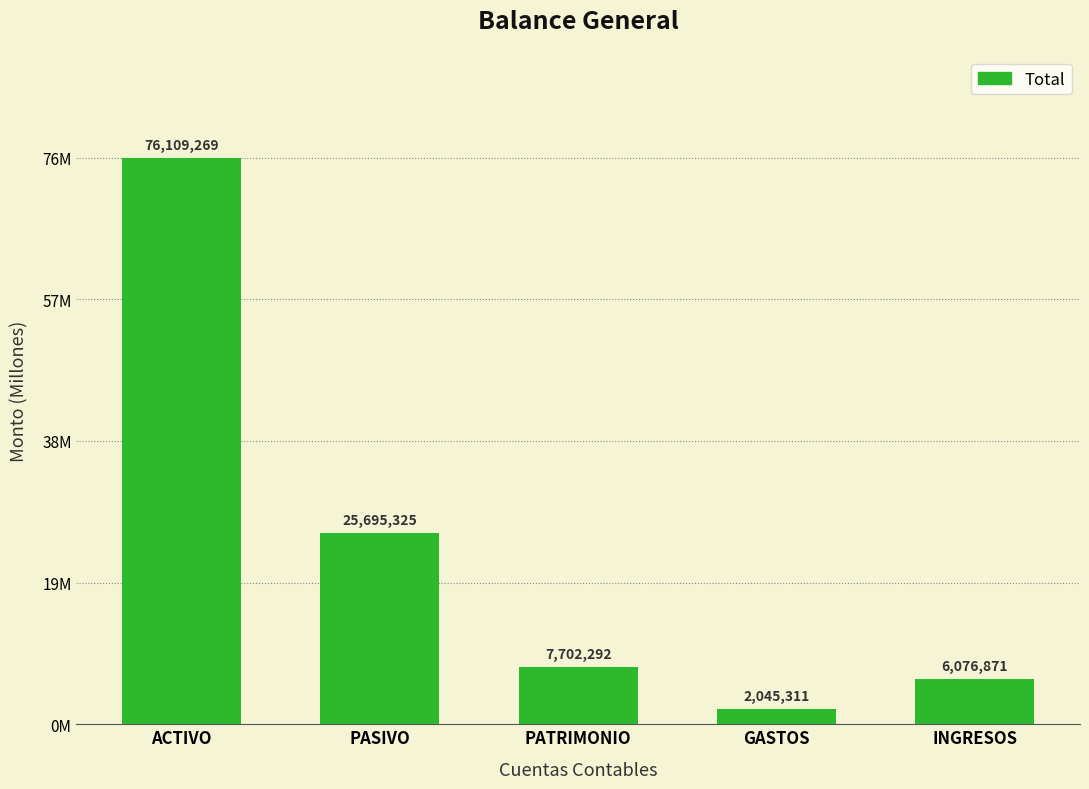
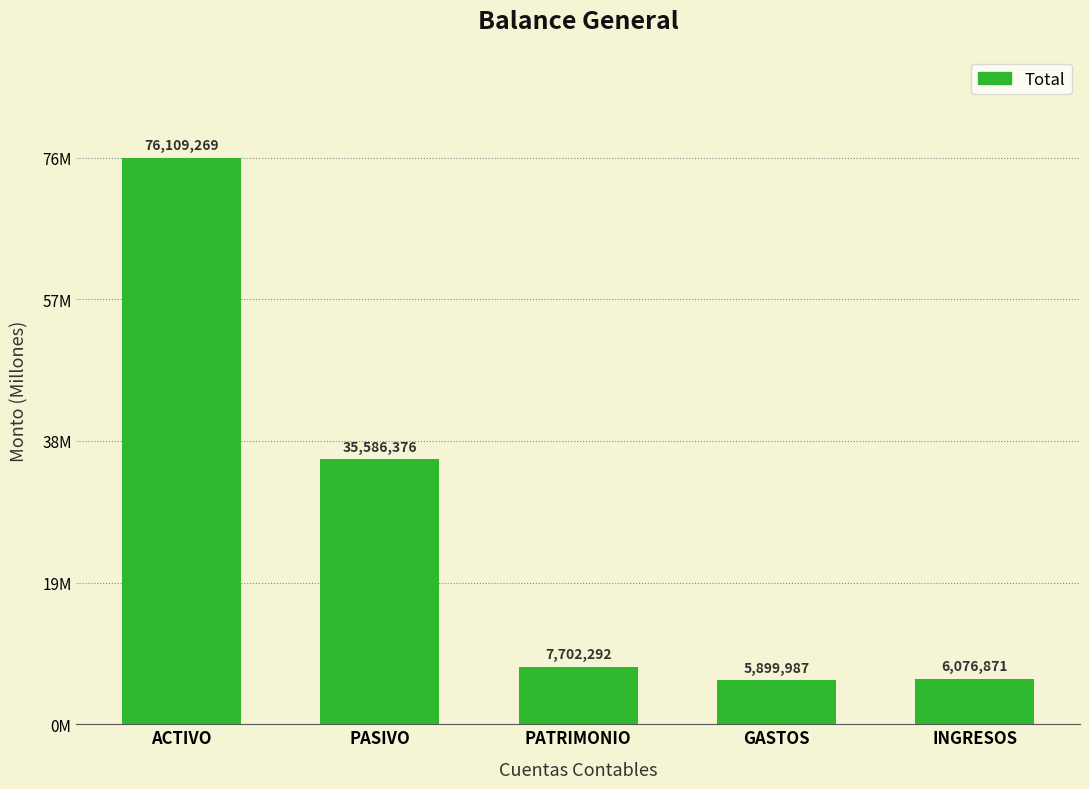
  {
    "ACTIVO": "76,109,269",
-   "PASIVO": "25,695,325",
+   "PASIVO": "35,586,376",
    "PATRIMONIO": "7,702,292",
-   "GASTOS": "2,045,311",
+   "GASTOS": "5,899,987",
    "INGRESOS": "6,076,871"
  }
